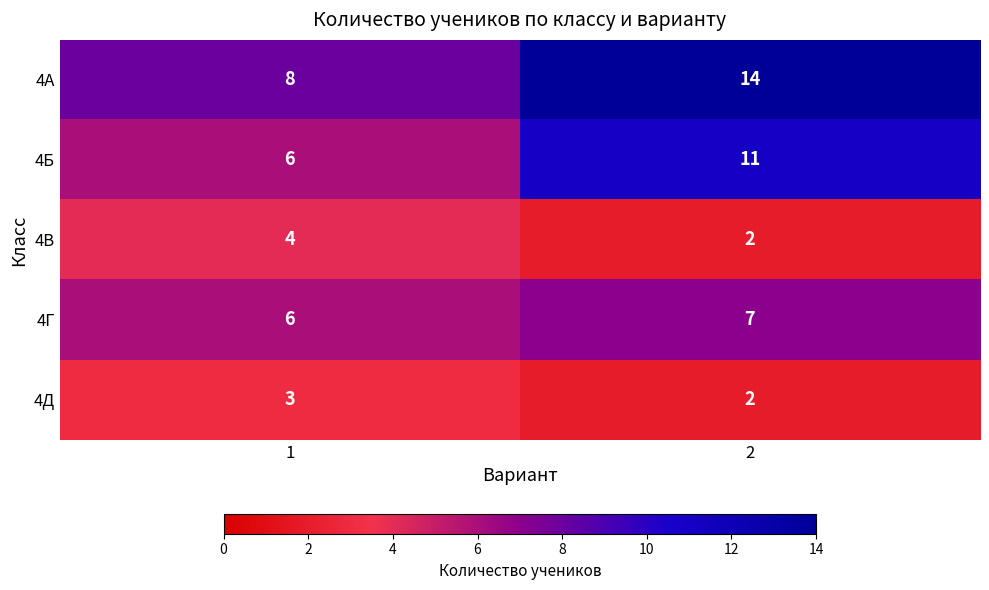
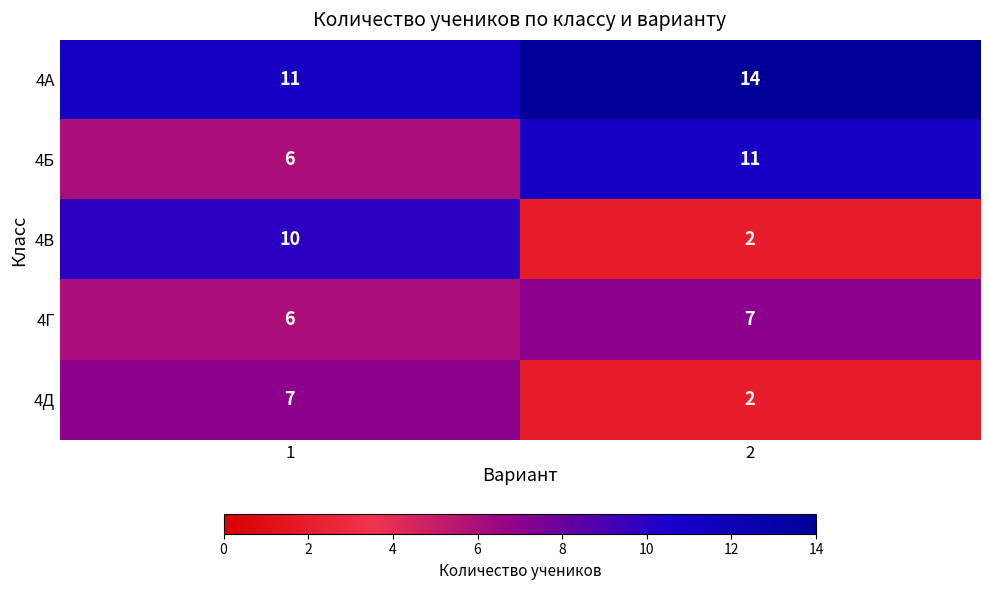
  {
    "4А": {
-     "1": 8,
+     "1": 11,
      "2": 14
    },
    "4Б": {
      "1": 6,
      "2": 11
    },
    "4В": {
-     "1": 4,
+     "1": 10,
      "2": 2
    },
    "4Г": {
      "1": 6,
      "2": 7
    },
    "4Д": {
-     "1": 3,
+     "1": 7,
      "2": 2
    }
  }
